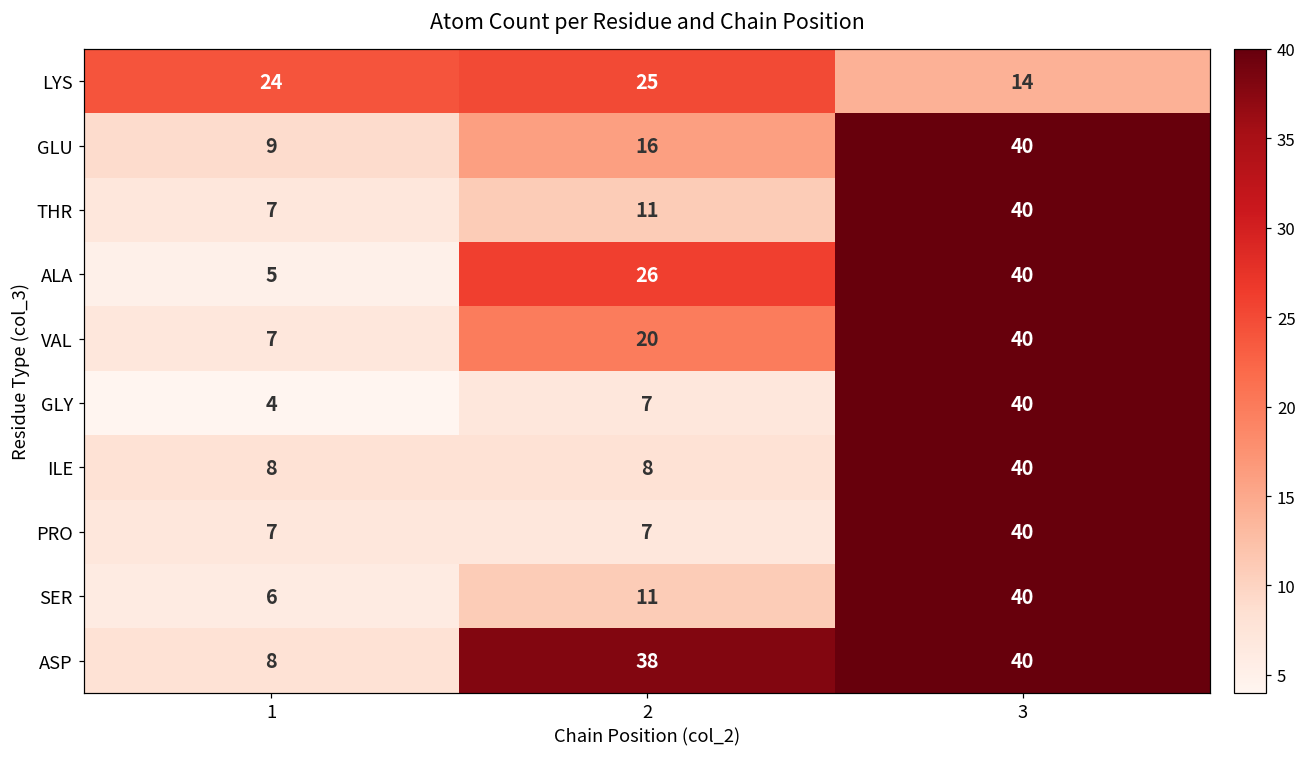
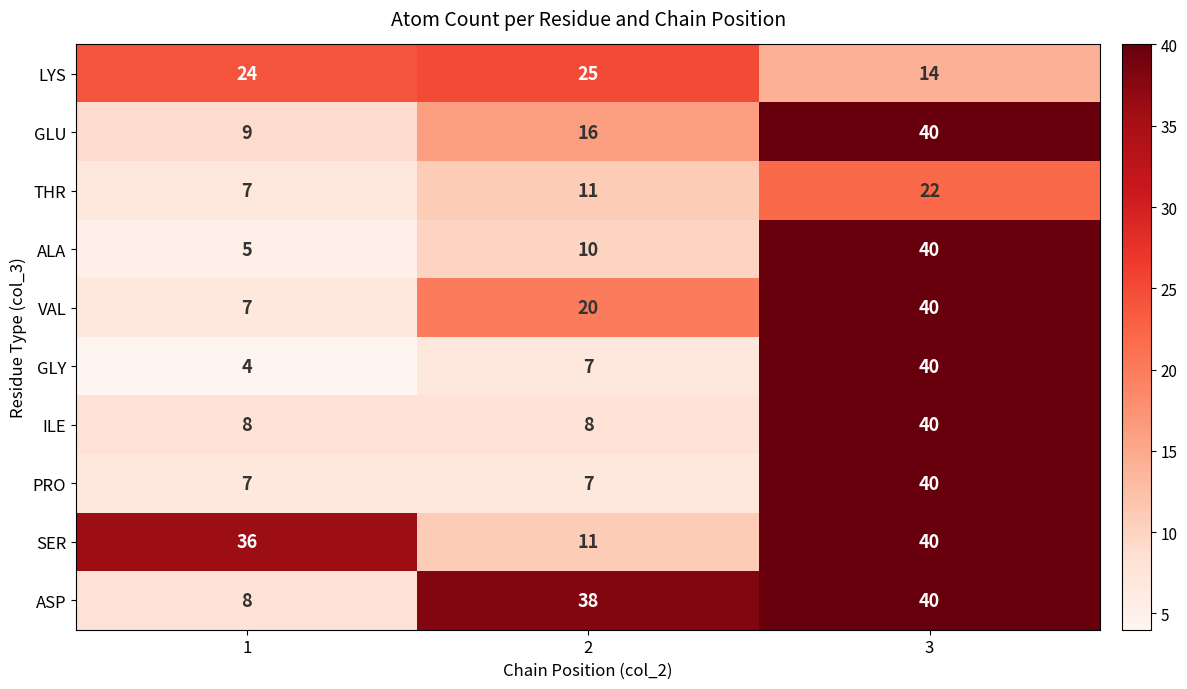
  {
    "LYS": {
      "1": 24,
      "2": 25,
      "3": 14
    },
    "GLU": {
      "1": 9,
      "2": 16,
      "3": 40
    },
    "THR": {
      "1": 7,
      "2": 11,
-     "3": 40
+     "3": 22
    },
    "ALA": {
      "1": 5,
-     "2": 26,
+     "2": 10,
      "3": 40
    },
    "VAL": {
      "1": 7,
      "2": 20,
      "3": 40
    },
    "GLY": {
      "1": 4,
      "2": 7,
      "3": 40
    },
    "ILE": {
      "1": 8,
      "2": 8,
      "3": 40
    },
    "PRO": {
      "1": 7,
      "2": 7,
      "3": 40
    },
    "SER": {
-     "1": 6,
+     "1": 36,
      "2": 11,
      "3": 40
    },
    "ASP": {
      "1": 8,
      "2": 38,
      "3": 40
    }
  }
